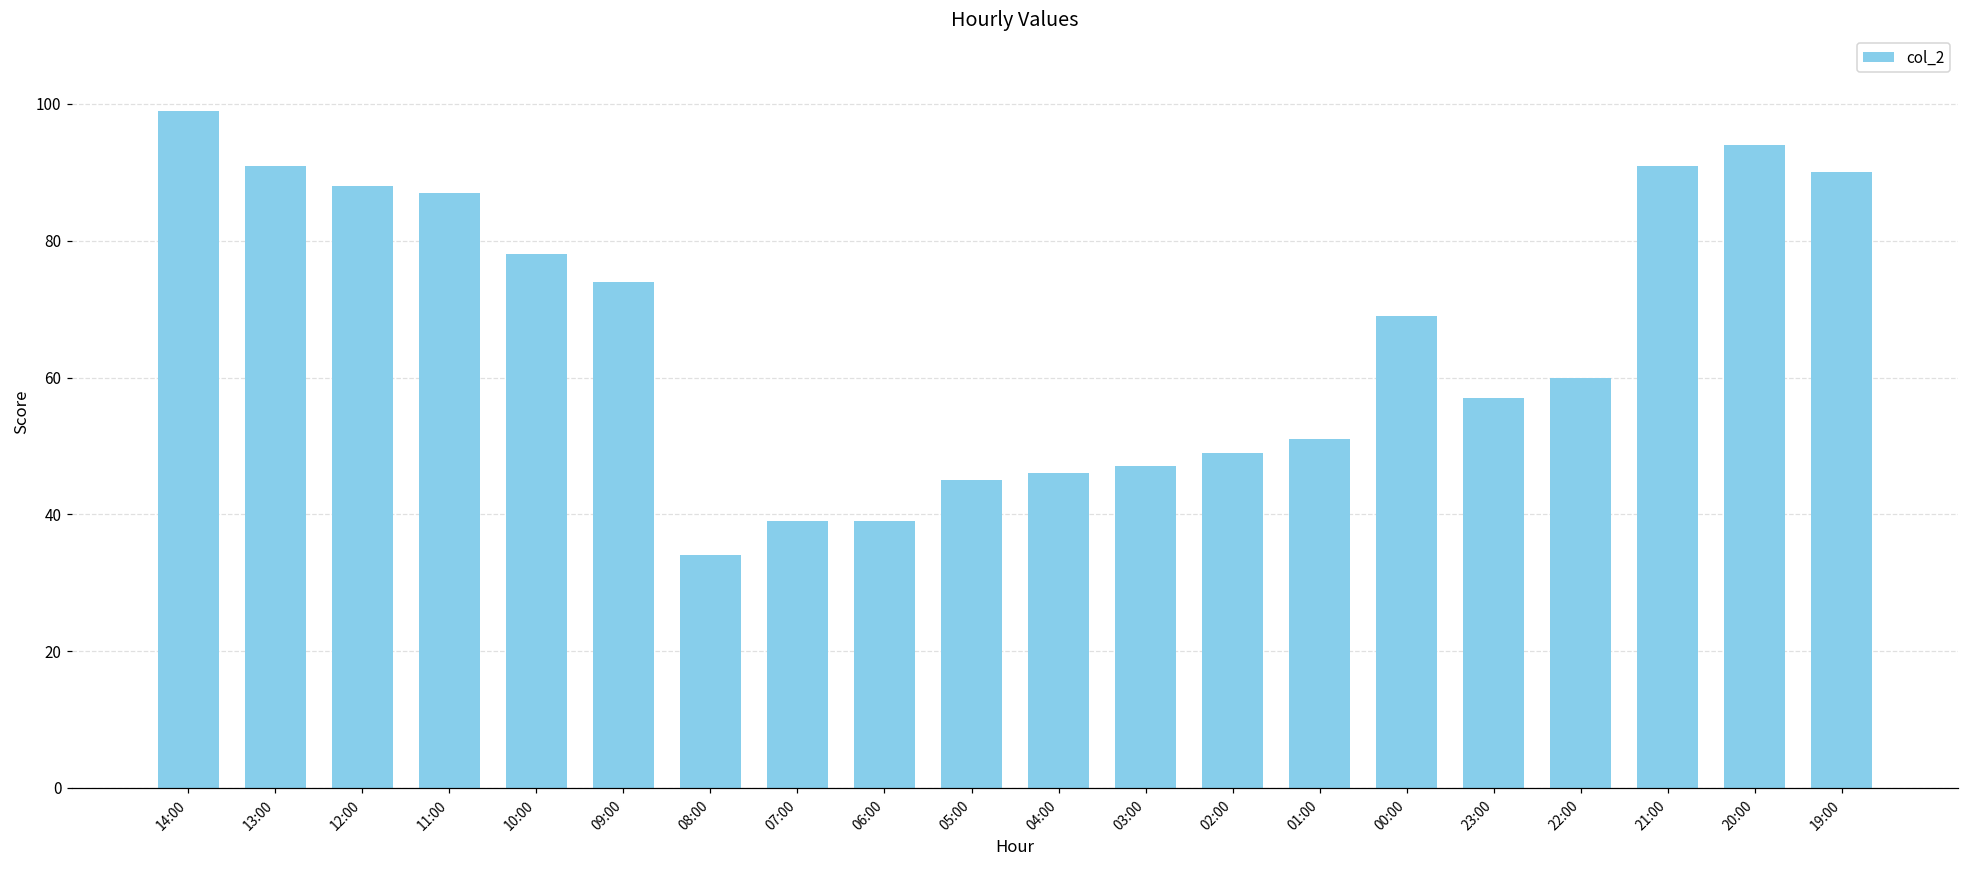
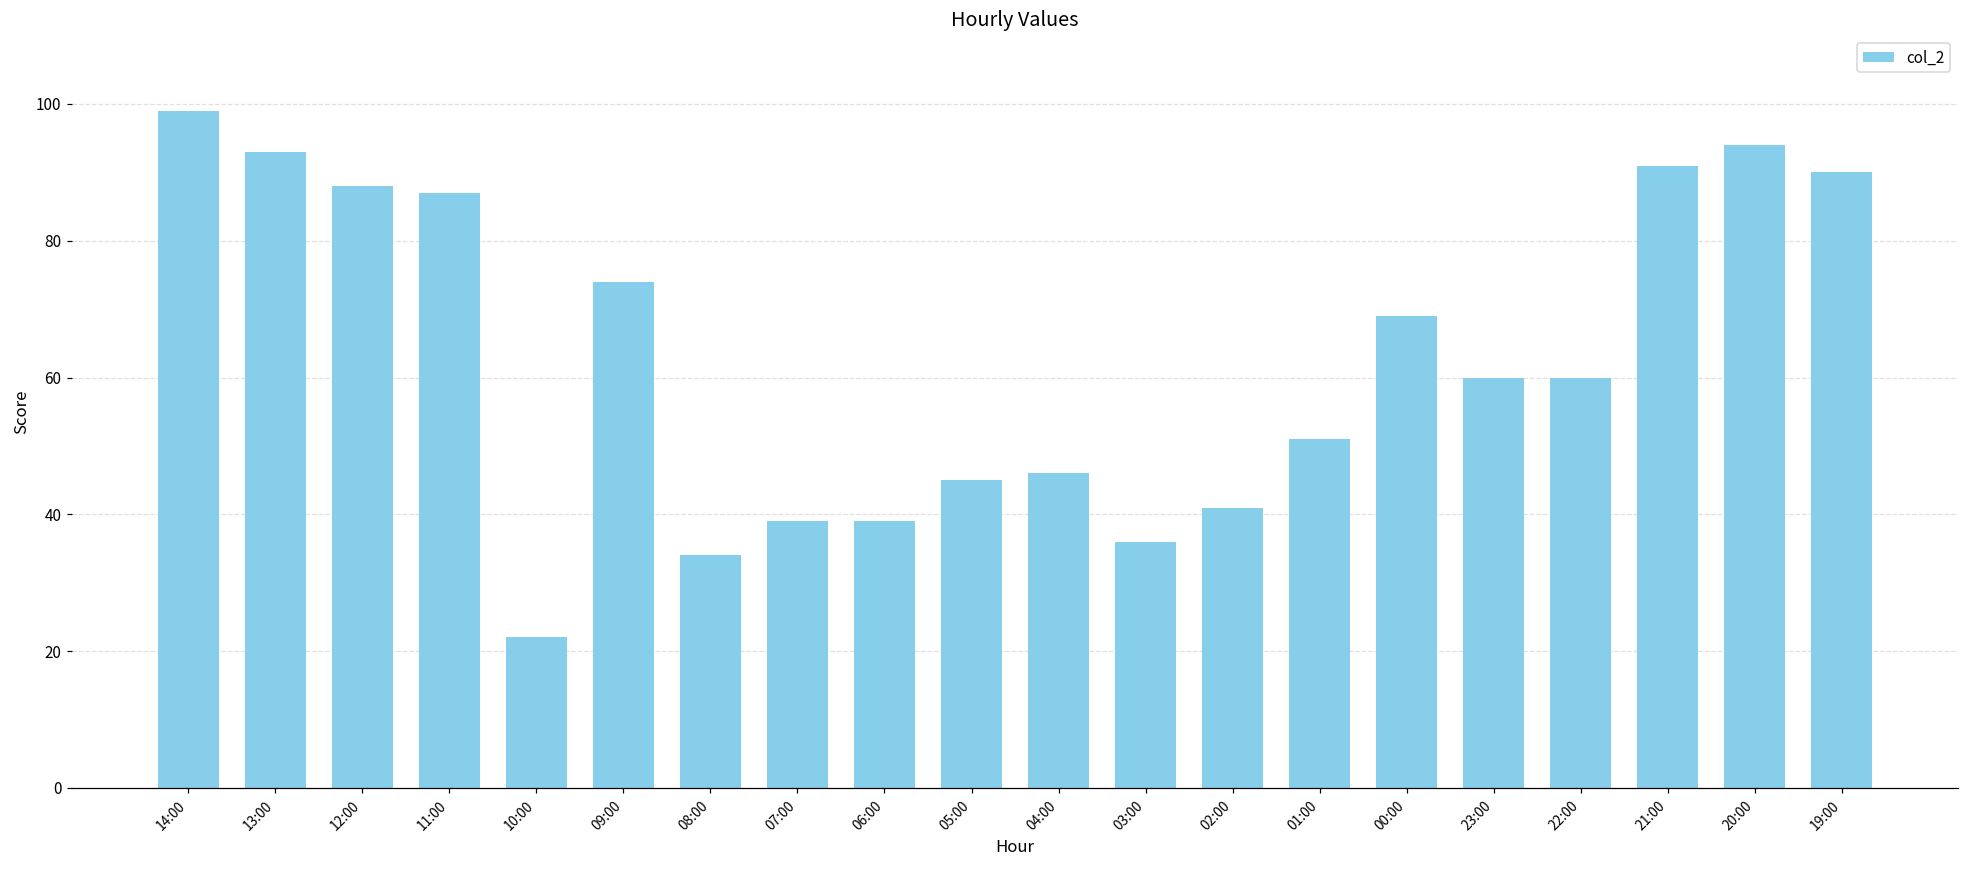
  {
    "14:00": 99,
-   "13:00": 91,
+   "13:00": 93,
    "12:00": 88,
    "11:00": 87,
-   "10:00": 78,
+   "10:00": 22,
    "09:00": 74,
    "08:00": 34,
    "07:00": 39,
    "06:00": 39,
    "05:00": 45,
    "04:00": 46,
-   "03:00": 47,
-   "02:00": 49,
+   "03:00": 36,
+   "02:00": 41,
    "01:00": 51,
    "00:00": 69,
-   "23:00": 57,
+   "23:00": 60,
    "22:00": 60,
    "21:00": 91,
    "20:00": 94,
    "19:00": 90
  }
